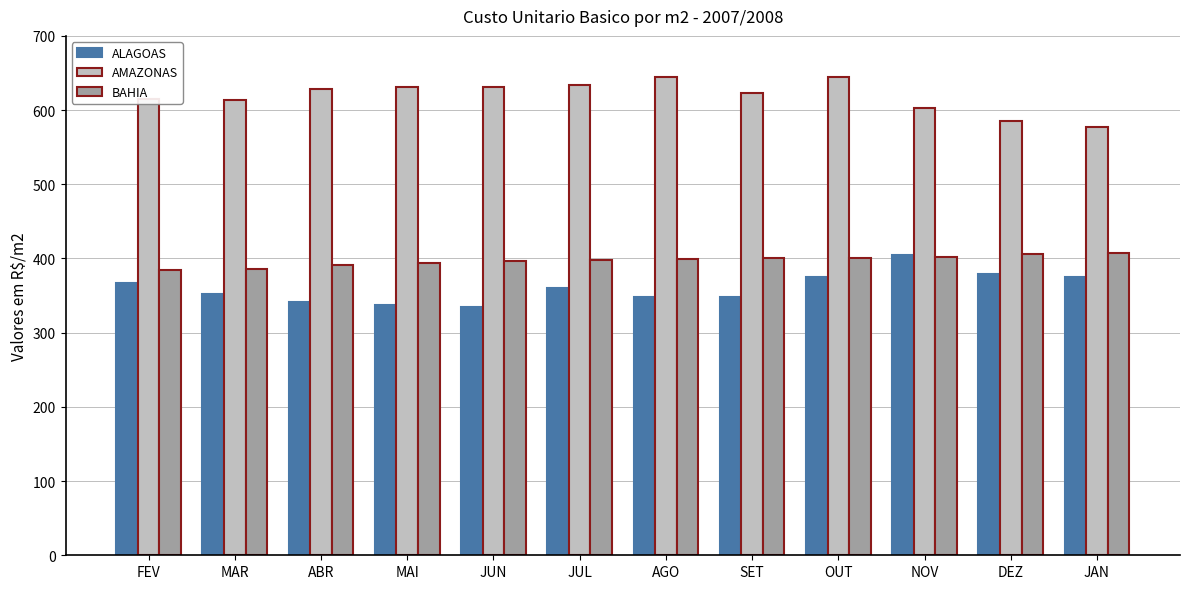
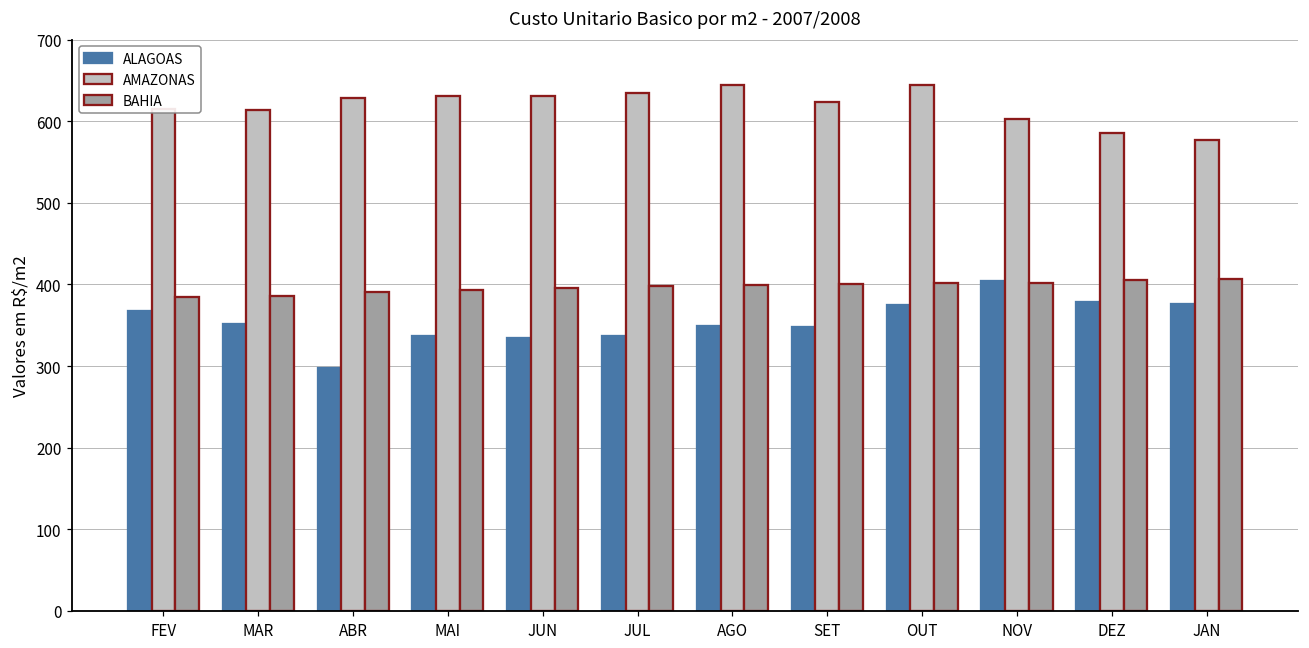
  {
    "ALAGOAS": {
      "FEV": 370,
      "MAR": 350,
-     "ABR": 340,
+     "ABR": 300,
      "MAI": 340,
      "JUN": 330,
-     "JUL": 360,
+     "JUL": 340,
      "AGO": 350,
      "SET": 350,
      "OUT": 380,
      "NOV": 400,
      "DEZ": 380,
      "JAN": 380
    }
  }
